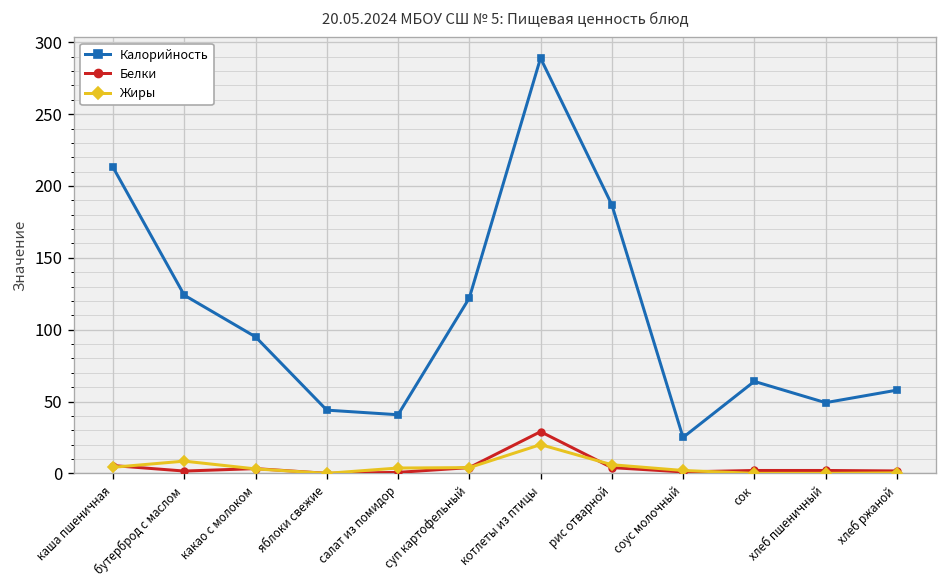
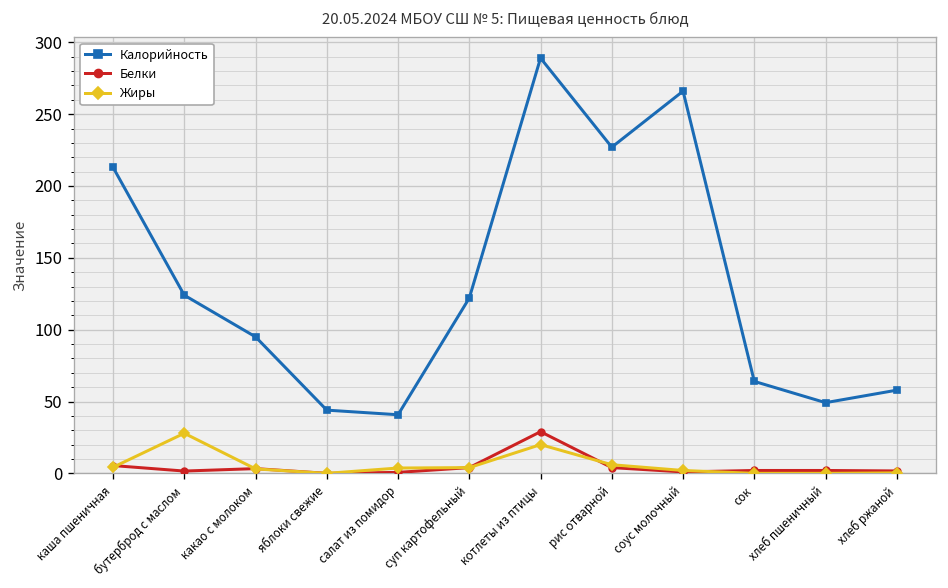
  {
    "Калорийность": {
      "каша пшеничная": 213,
      "бутерброд с маслом": 124,
      "какао с молоком": 95,
      "яблоки свежие": 44,
      "салат из помидор": 41,
      "суп картофельный": 122,
      "котлеты из птицы": 289,
-     "рис отварной": 187,
-     "соус молочный": 25,
+     "рис отварной": 227,
+     "соус молочный": 266,
      "сок": 64,
      "хлеб пшеничный": 49,
      "хлеб ржаной": 58
    },
    "Белки": {
      "бутерброд с маслом": 2,
      "салат из помидор": 1,
      "котлеты из птицы": 29
    },
    "Жиры": {
-     "бутерброд с маслом": 9,
+     "бутерброд с маслом": 28,
      "салат из помидор": 4,
      "котлеты из птицы": 20
    }
  }
